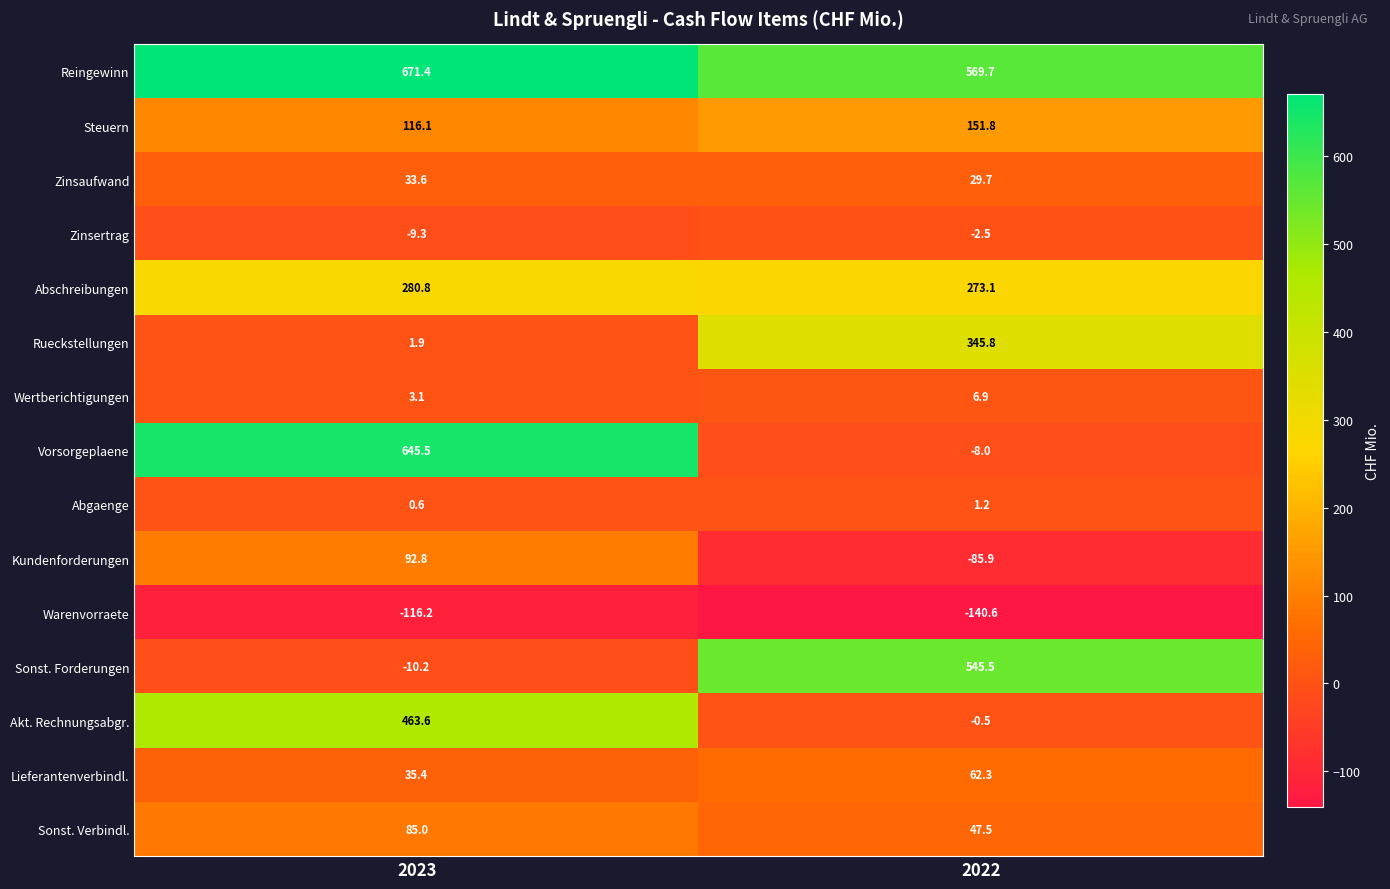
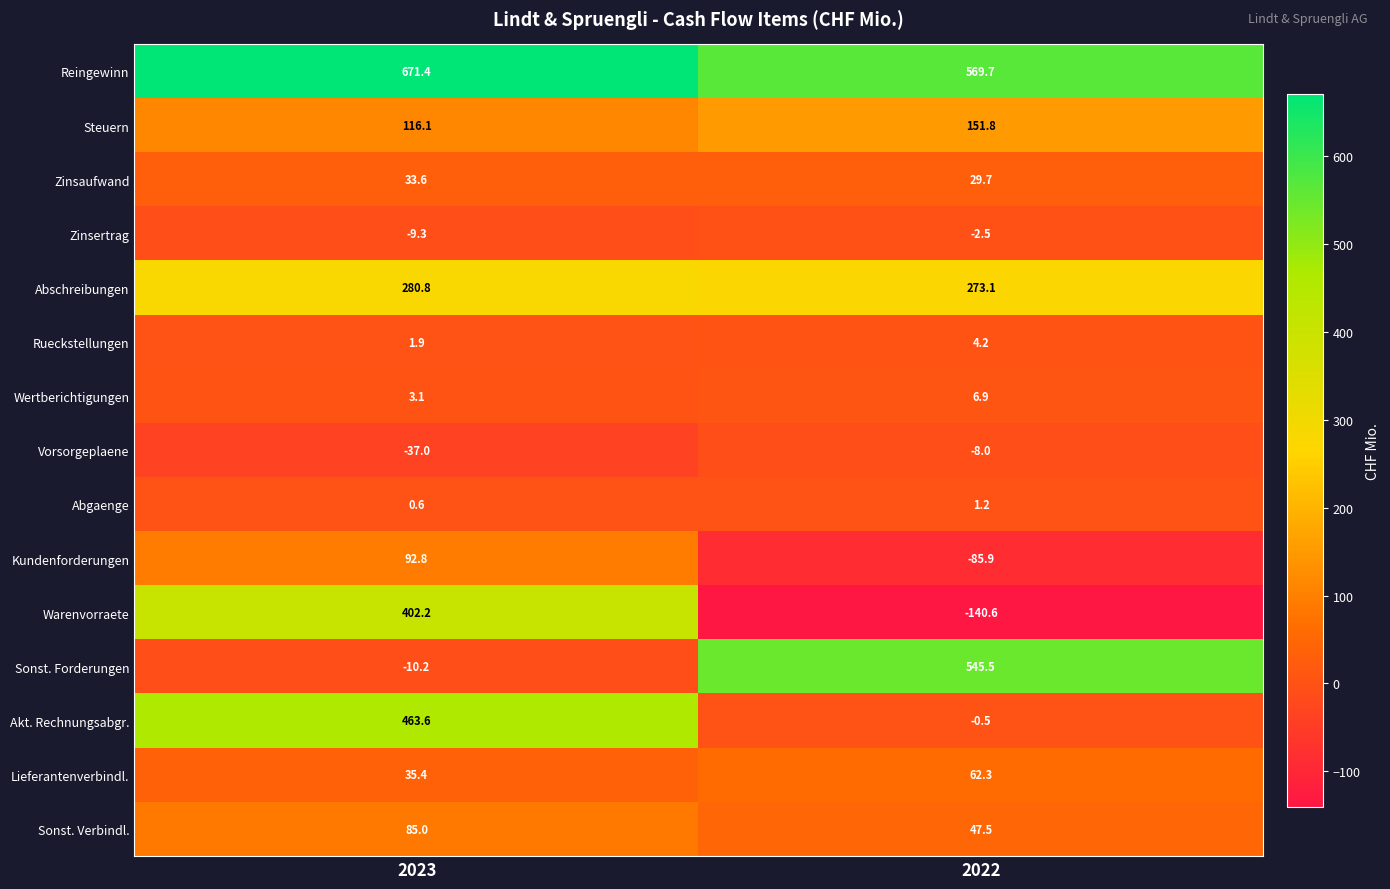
  {
    "Reingewinn": {
      "2023": 671.4,
      "2022": 569.7
    },
    "Steuern": {
      "2023": 116.1,
      "2022": 151.8
    },
    "Zinsaufwand": {
      "2023": 33.6,
      "2022": 29.7
    },
    "Zinsertrag": {
      "2023": -9.3,
      "2022": -2.5
    },
    "Abschreibungen": {
      "2023": 280.8,
      "2022": 273.1
    },
    "Rueckstellungen": {
      "2023": 1.9,
-     "2022": 345.8
+     "2022": 4.2
    },
    "Wertberichtigungen": {
      "2023": 3.1,
      "2022": 6.9
    },
    "Vorsorgeplaene": {
-     "2023": 645.5,
+     "2023": -37.0,
      "2022": -8.0
    },
    "Abgaenge": {
      "2023": 0.6,
      "2022": 1.2
    },
    "Kundenforderungen": {
      "2023": 92.8,
      "2022": -85.9
    },
    "Warenvorraete": {
-     "2023": -116.2,
+     "2023": 402.2,
      "2022": -140.6
    },
    "Sonst. Forderungen": {
      "2023": -10.2,
      "2022": 545.5
    },
    "Akt. Rechnungsabgr.": {
      "2023": 463.6,
      "2022": -0.5
    },
    "Lieferantenverbindl.": {
      "2023": 35.4,
      "2022": 62.3
    },
    "Sonst. Verbindl.": {
      "2023": 85.0,
      "2022": 47.5
    }
  }
